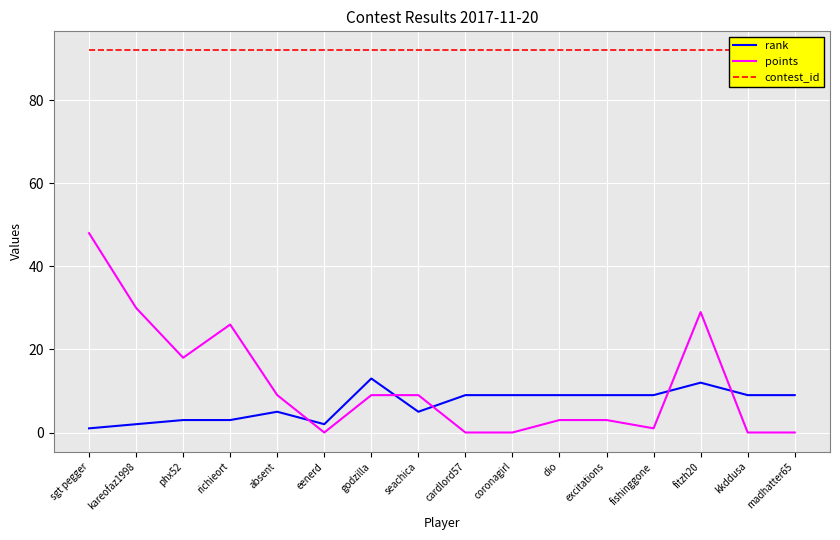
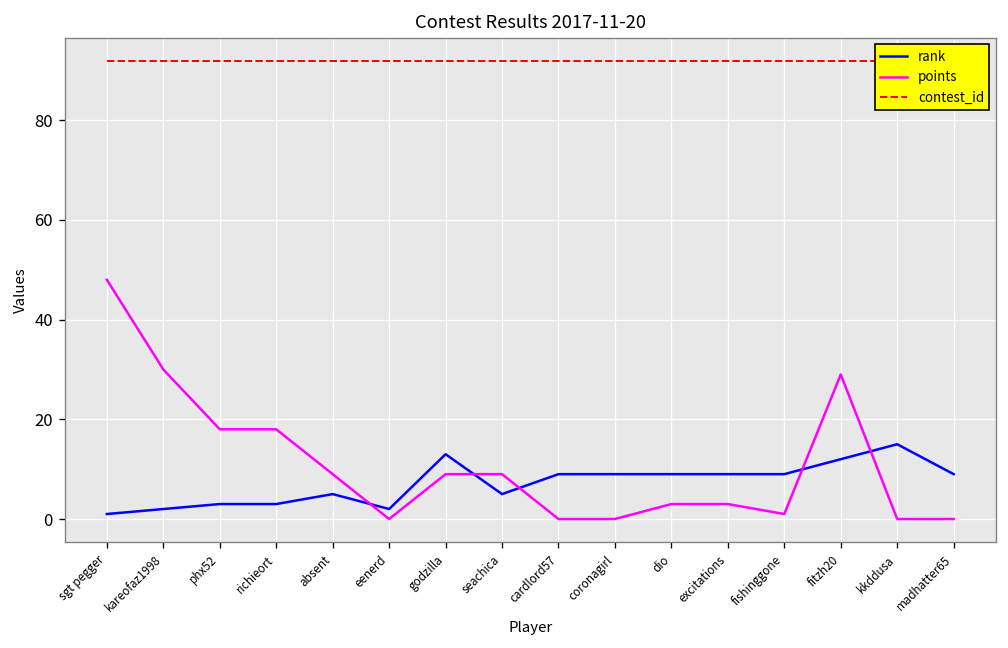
  {
    "rank": {
      "sgt pegger": 1,
      "kareofaz1998": 2,
      "phx52": 3,
      "richieort": 3,
      "absent": 5,
      "eenerd": 2,
      "godzilla": 13,
      "seachica": 5,
      "cardlord57": 9,
      "coronagirl": 9,
      "dio": 9,
      "excitations": 9,
      "fishinggone": 9,
      "fitzh20": 12,
-     "kkddusa": 9,
+     "kkddusa": 15,
      "madhatter65": 9
    },
    "points": {
      "sgt pegger": 48,
      "kareofaz1998": 30,
      "phx52": 18,
-     "richieort": 26,
+     "richieort": 18,
      "absent": 9,
      "eenerd": 0,
      "godzilla": 9,
      "seachica": 9,
      "cardlord57": 0,
      "coronagirl": 0,
      "dio": 3,
      "excitations": 3,
      "fishinggone": 1,
      "fitzh20": 29,
      "kkddusa": 0,
      "madhatter65": 0
    },
    "contest_id": {
      "sgt pegger": 92,
      "kareofaz1998": 92,
      "phx52": 92,
      "richieort": 92,
      "absent": 92,
      "eenerd": 92,
      "godzilla": 92,
      "seachica": 92,
      "cardlord57": 92,
      "coronagirl": 92,
      "dio": 92,
      "excitations": 92,
      "fishinggone": 92,
      "fitzh20": 92
    }
  }
